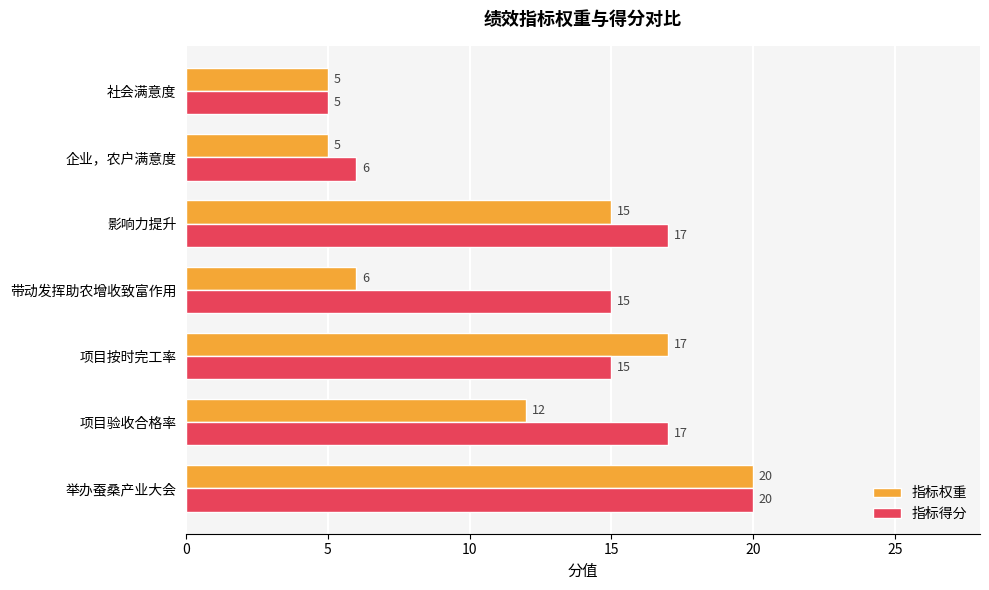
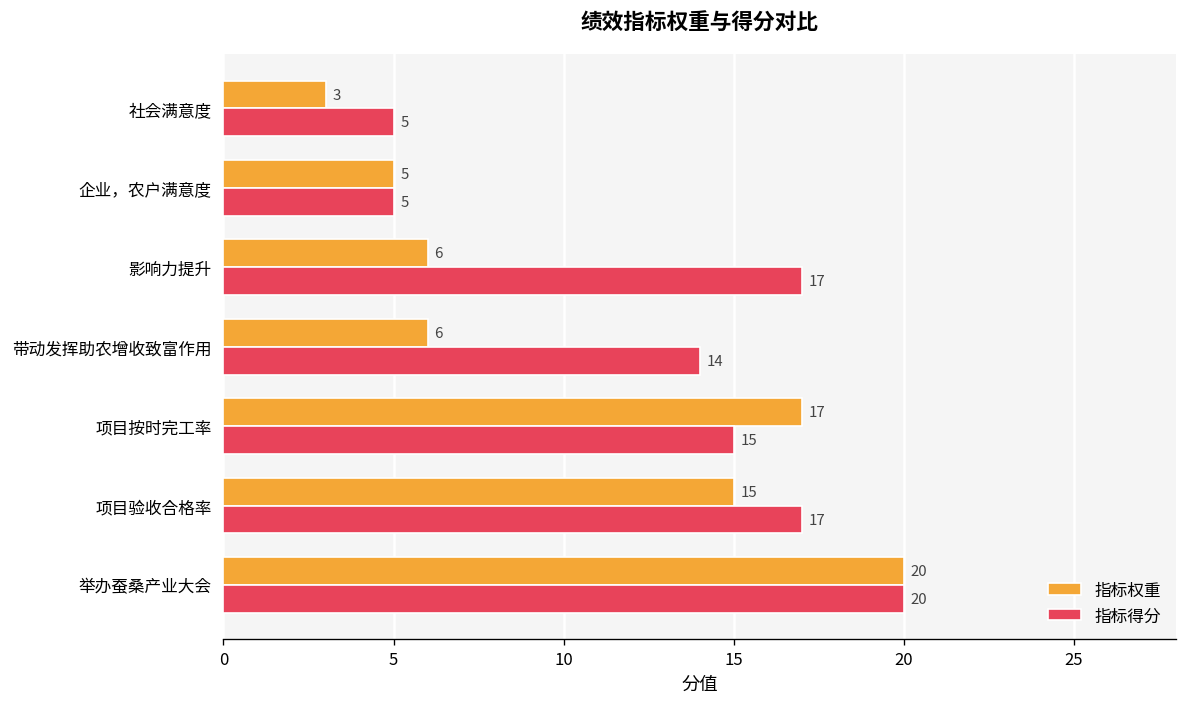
  {
    "指标权重": {
-     "社会满意度": 5,
+     "社会满意度": 3,
      "企业，农户满意度": 5,
-     "影响力提升": 15,
+     "影响力提升": 6,
      "带动发挥助农增收致富作用": 6,
      "项目按时完工率": 17,
-     "项目验收合格率": 12,
+     "项目验收合格率": 15,
      "举办蚕桑产业大会": 20
    },
    "指标得分": {
      "社会满意度": 5,
-     "企业，农户满意度": 6,
+     "企业，农户满意度": 5,
      "影响力提升": 17,
-     "带动发挥助农增收致富作用": 15,
+     "带动发挥助农增收致富作用": 14,
      "项目按时完工率": 15,
      "项目验收合格率": 17,
      "举办蚕桑产业大会": 20
    }
  }
